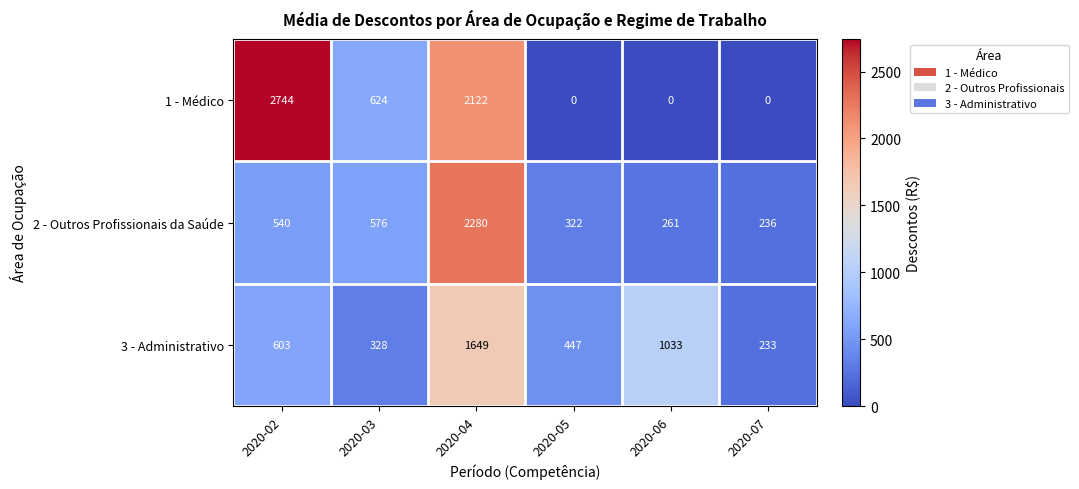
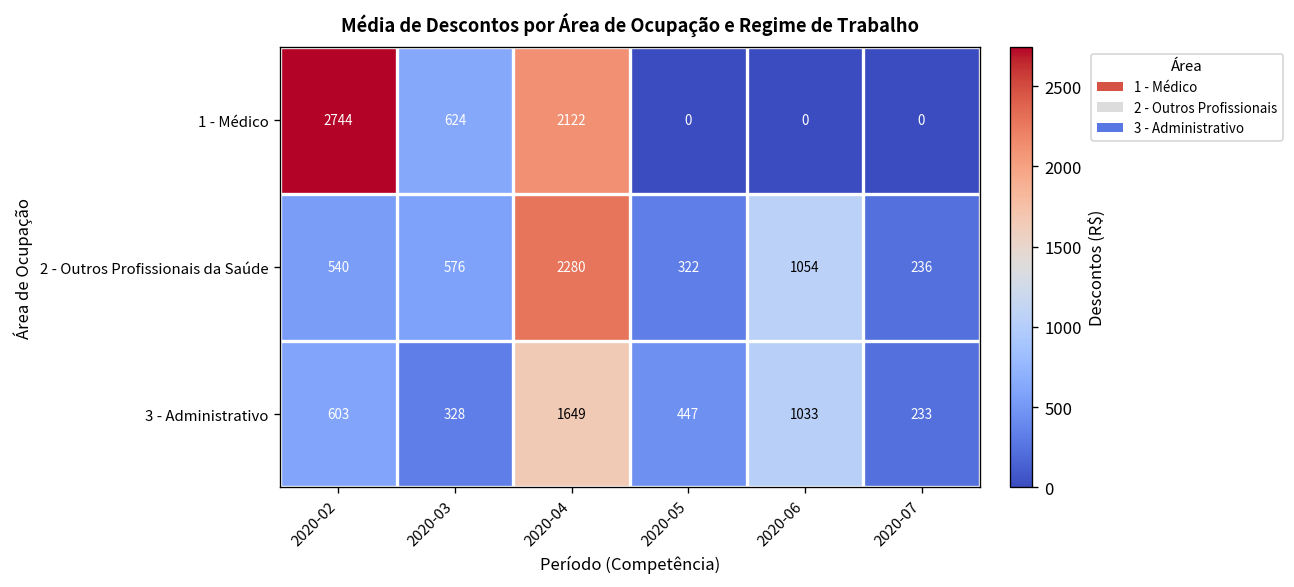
  {
    "1 - Médico": {
      "2020-02": 2744,
      "2020-03": 624,
      "2020-04": 2122,
      "2020-05": 0,
      "2020-06": 0,
      "2020-07": 0
    },
    "2 - Outros Profissionais da Saúde": {
      "2020-02": 540,
      "2020-03": 576,
      "2020-04": 2280,
      "2020-05": 322,
-     "2020-06": 261,
+     "2020-06": 1054,
      "2020-07": 236
    },
    "3 - Administrativo": {
      "2020-02": 603,
      "2020-03": 328,
      "2020-04": 1649,
      "2020-05": 447,
      "2020-06": 1033,
      "2020-07": 233
    }
  }
